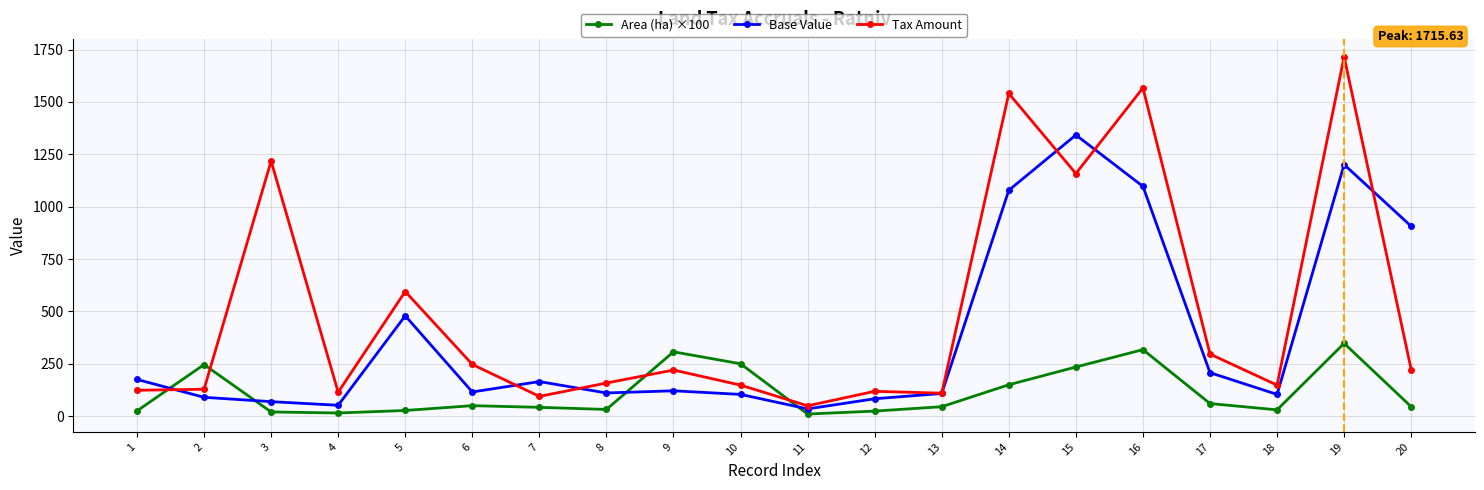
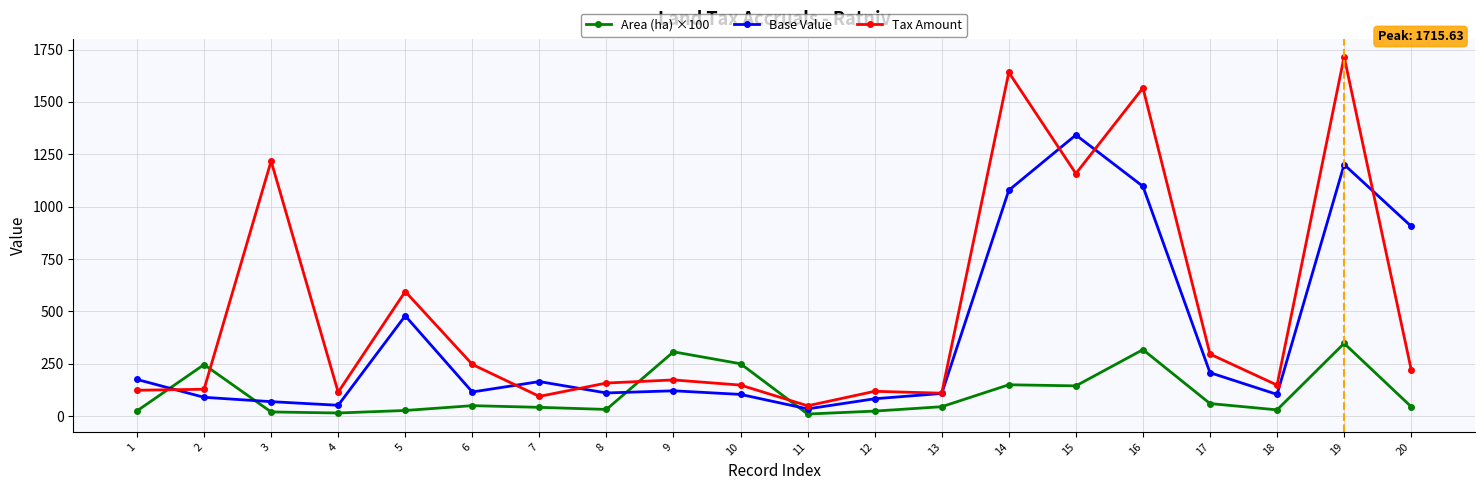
  {
    "Area (ha) ×100": {
      "1": 30,
      "2": 250,
      "3": 20,
      "4": 20,
      "5": 30,
      "6": 50,
      "7": 40,
      "8": 30,
      "9": 310,
      "10": 250,
      "11": 10,
      "12": 20,
      "13": 50,
      "14": 150,
-     "15": 230,
+     "15": 140,
      "16": 320,
      "17": 60,
      "18": 30,
      "19": 350,
      "20": 50
    },
    "Base Value": {
      "1": 180,
      "2": 90,
      "3": 70,
      "4": 50,
      "5": 480,
      "6": 120,
      "7": 160,
      "8": 110,
      "9": 120,
      "10": 100,
      "11": 30,
      "12": 80,
      "14": 1080,
      "15": 1340,
      "16": 1100,
      "17": 210,
      "18": 100,
      "19": 1200,
      "20": 910
    },
    "Tax Amount": {
      "1": 120,
      "2": 130,
      "3": 1220,
      "4": 110,
      "5": 590,
      "6": 250,
      "7": 90,
      "8": 160,
-     "9": 220,
+     "9": 170,
      "10": 150,
      "11": 50,
      "12": 120,
-     "14": 1540,
+     "14": 1640,
      "15": 1160,
      "16": 1570,
      "17": 300,
      "18": 150,
      "19": 1720,
      "20": 220
    }
  }
